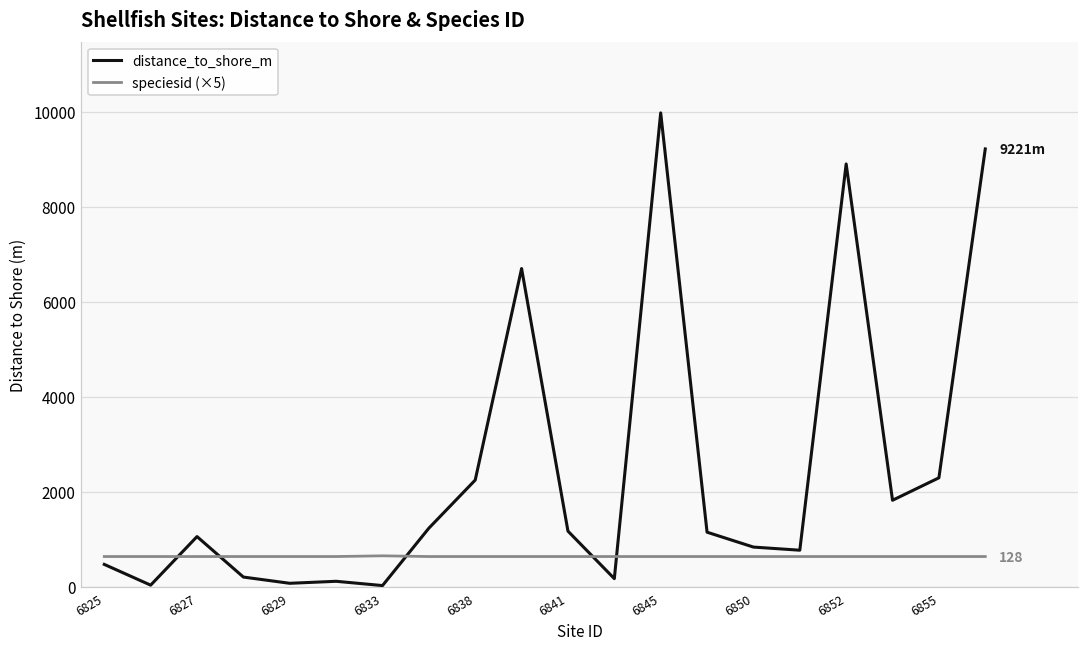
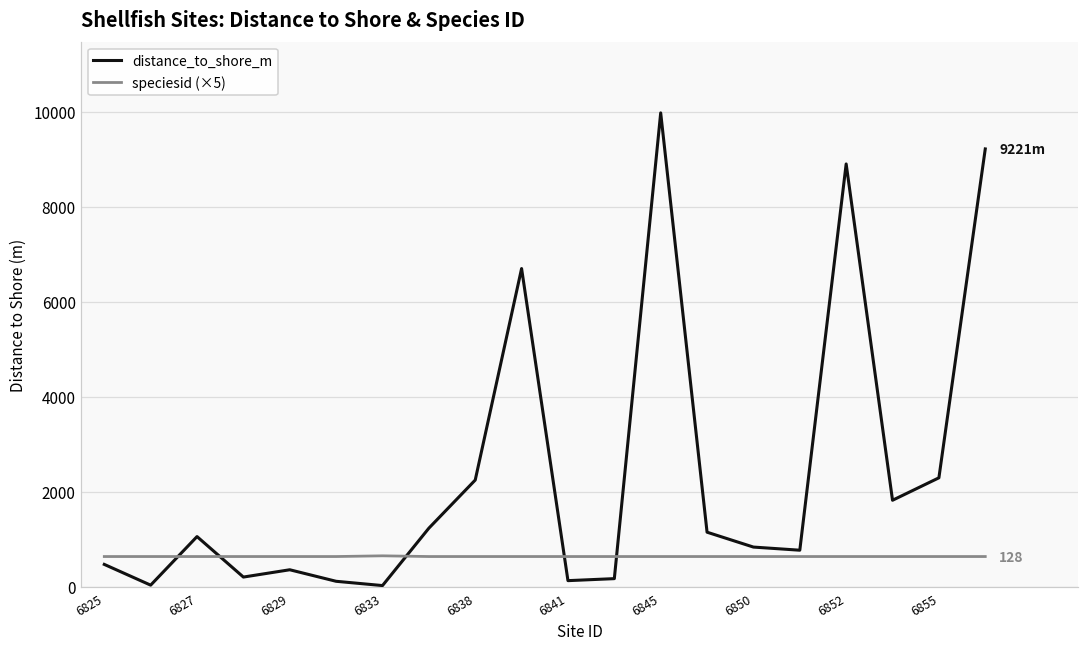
  {
    "distance_to_shore_m": {
      "6825": 500,
      "6827": 1100,
-     "6829": 100,
+     "6829": 400,
      "6833": 0,
      "6838": 2200,
-     "6841": 1200,
+     "6841": 100,
      "6845": 10000,
      "6850": 800,
      "6852": 8900,
      "6855": 2300
    },
    "speciesid (×5)": {
      "6825": 600,
      "6827": 600,
      "6829": 600,
      "6833": 700,
      "6838": 600,
      "6841": 600,
      "6845": 600,
      "6850": 600,
      "6852": 600,
      "6855": 600
    }
  }
